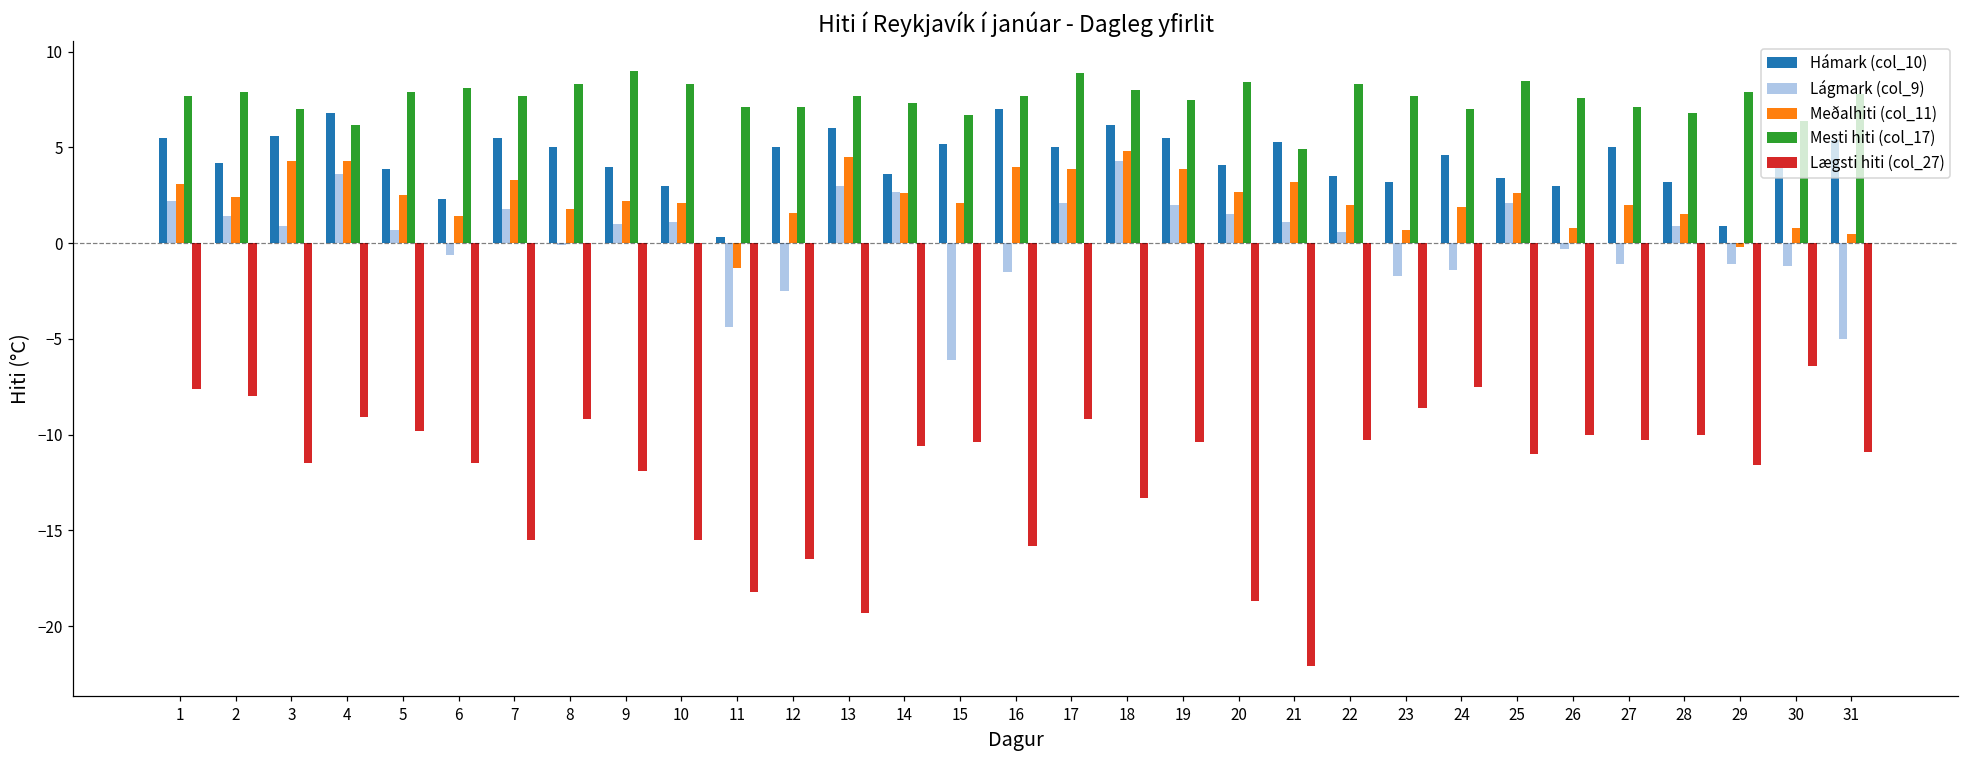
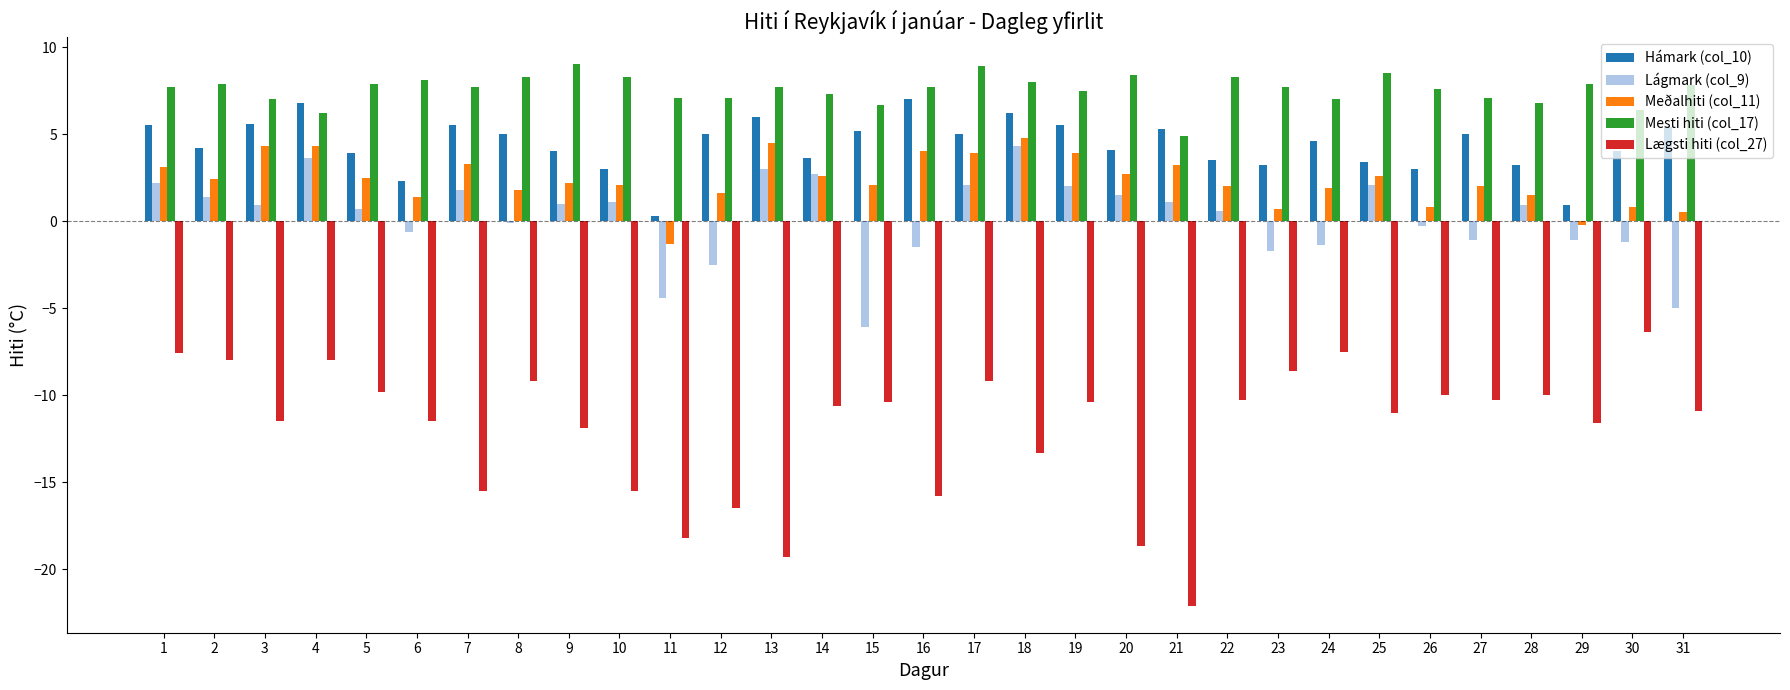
  {
    "Hámark (col_10)": {
      "1": 5.5,
      "2": 4.2,
      "3": 5.6,
      "4": 6.8,
      "5": 3.9,
      "6": 2.3,
      "7": 5.5,
      "8": 5.0,
      "9": 4.0,
      "10": 3.0,
      "11": 0.3,
      "12": 5.0,
      "13": 6.0,
      "14": 3.6,
      "15": 5.2,
      "16": 7.0,
      "17": 5.0,
      "18": 6.2,
      "19": 5.5,
      "20": 4.1,
      "21": 5.3,
      "22": 3.5,
      "23": 3.2,
      "24": 4.6,
      "25": 3.4,
      "26": 3.0,
      "27": 5.0,
      "28": 3.2,
      "29": 0.9
    },
    "Lágmark (col_9)": {
      "1": 2.2,
      "2": 1.4,
      "3": 0.9,
      "4": 3.6,
      "5": 0.7,
      "6": -0.6,
      "7": 1.8,
      "9": 1.0,
      "10": 1.1,
      "11": -4.4,
      "12": -2.5,
      "13": 3.0,
      "14": 2.7,
      "15": -6.1,
      "16": -1.5,
      "17": 2.1,
      "18": 4.3,
      "19": 2.0,
      "20": 1.5,
      "21": 1.1,
      "22": 0.6,
      "23": -1.7,
      "24": -1.4,
      "25": 2.1,
      "26": -0.3,
      "27": -1.1,
      "28": 0.9,
      "29": -1.1,
      "30": -1.2,
      "31": -5.0
    },
    "Meðalhiti (col_11)": {
      "1": 3.1,
      "2": 2.4,
      "3": 4.3,
      "4": 4.3,
      "5": 2.5,
      "6": 1.4,
      "7": 3.3,
      "8": 1.8,
      "9": 2.2,
      "10": 2.1,
      "11": -1.3,
      "12": 1.6,
      "13": 4.5,
      "14": 2.6,
      "15": 2.1,
      "16": 4.0,
      "17": 3.9,
      "18": 4.8,
      "19": 3.9,
      "20": 2.7,
      "21": 3.2,
      "22": 2.0,
      "23": 0.7,
      "24": 1.9,
      "25": 2.6,
      "26": 0.8,
      "27": 2.0,
      "28": 1.5,
      "29": -0.2,
      "30": 0.8,
      "31": 0.5
    },
    "Mesti hiti (col_17)": {
      "1": 7.7,
      "2": 7.9,
      "3": 7.0,
      "4": 6.2,
      "5": 7.9,
      "6": 8.1,
      "7": 7.7,
      "8": 8.3,
      "9": 9.0,
      "10": 8.3,
      "11": 7.1,
      "12": 7.1,
      "13": 7.7,
      "14": 7.3,
      "15": 6.7,
      "16": 7.7,
      "17": 8.9,
      "18": 8.0,
      "19": 7.5,
      "20": 8.4,
      "21": 4.9,
      "22": 8.3,
      "23": 7.7,
      "24": 7.0,
      "25": 8.5,
      "26": 7.6,
      "27": 7.1,
      "28": 6.8,
      "29": 7.9
    },
    "Lægsti hiti (col_27)": {
      "1": -7.6,
      "2": -8.0,
      "3": -11.5,
-     "4": -9.1,
+     "4": -8.0,
      "5": -9.8,
      "6": -11.5,
      "7": -15.5,
      "8": -9.2,
      "9": -11.9,
      "10": -15.5,
      "11": -18.2,
      "12": -16.5,
      "13": -19.3,
      "14": -10.6,
      "15": -10.4,
      "16": -15.8,
      "17": -9.2,
      "18": -13.3,
      "19": -10.4,
      "20": -18.7,
      "21": -22.1,
      "22": -10.3,
      "23": -8.6,
      "24": -7.5,
      "25": -11.0,
      "26": -10.0,
      "27": -10.3,
      "28": -10.0,
      "29": -11.6,
      "30": -6.4,
      "31": -10.9
    }
  }
